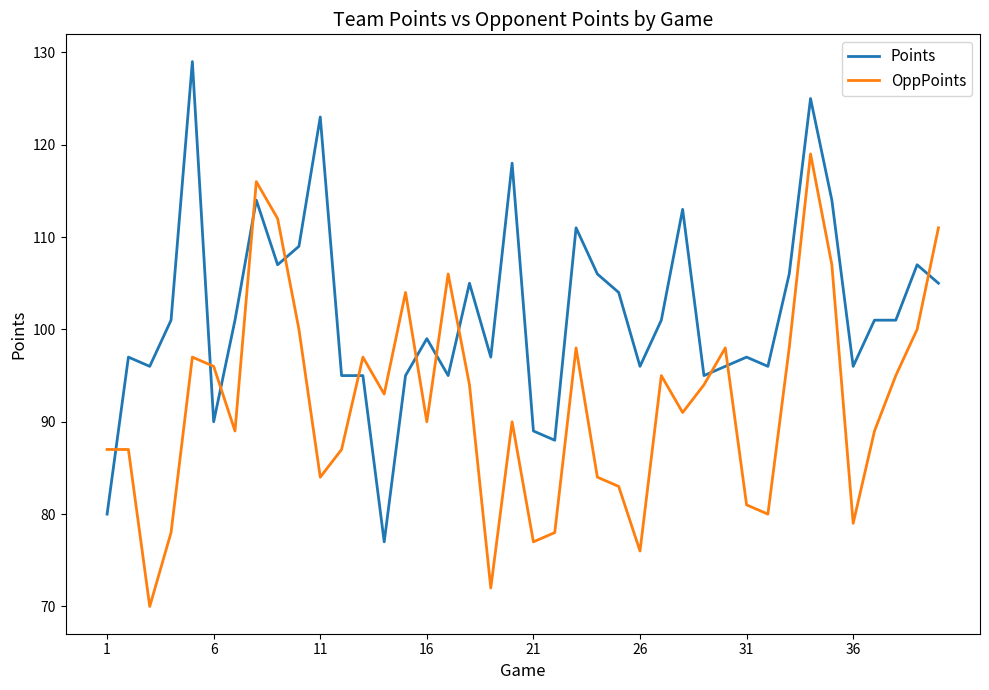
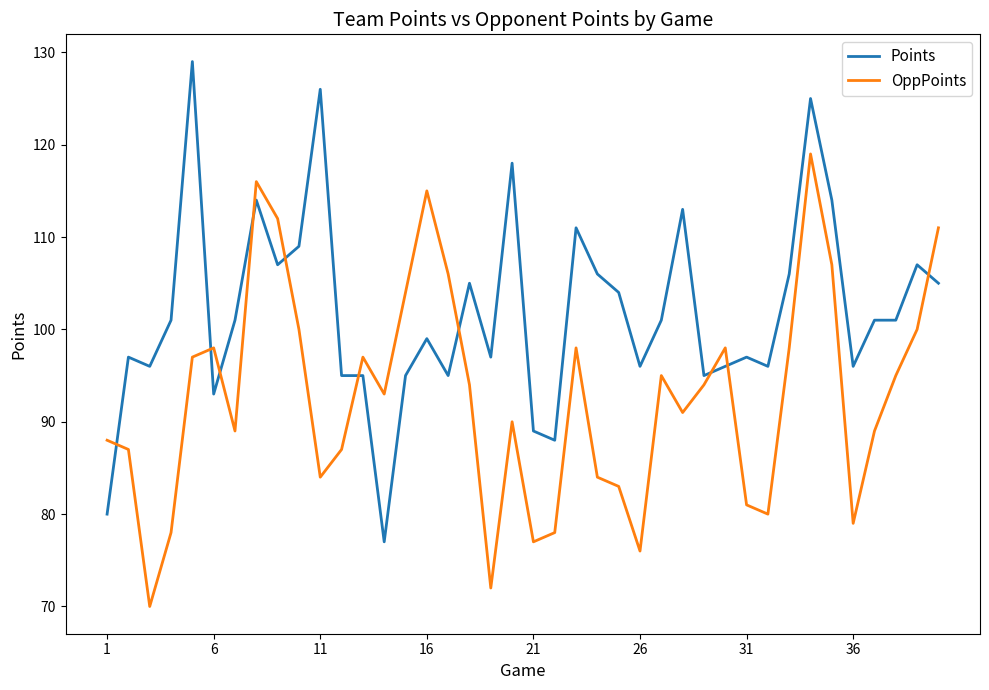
  {
    "Points": {
      "1": 80,
-     "6": 90,
-     "11": 123,
+     "6": 93,
+     "11": 126,
      "16": 99,
      "21": 89,
      "26": 96,
      "31": 97,
      "36": 96
    },
    "OppPoints": {
-     "1": 87,
-     "6": 96,
+     "1": 88,
+     "6": 98,
      "11": 84,
-     "16": 90,
+     "16": 115,
      "21": 77,
      "26": 76,
      "31": 81,
      "36": 79
    }
  }
